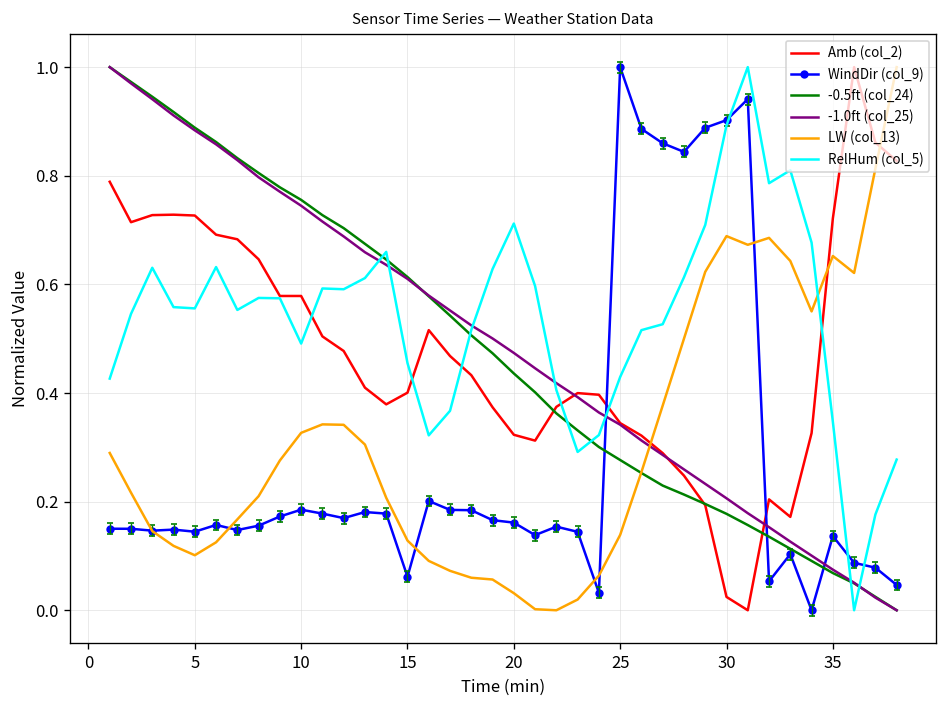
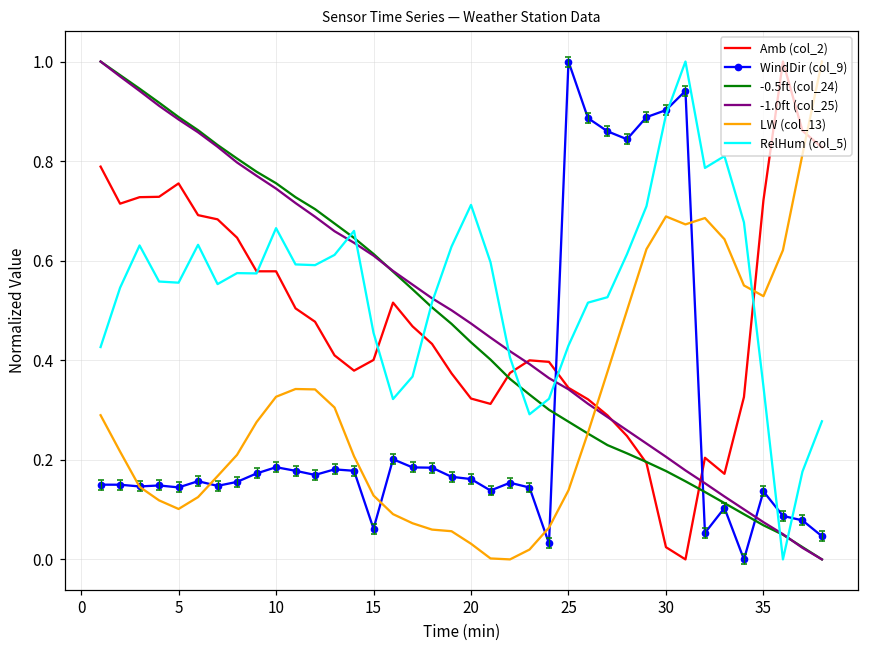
  {
    "Amb (col_2)": {
-     "5": 0.73,
+     "5": 0.76,
      "10": 0.58,
      "15": 0.40,
      "20": 0.32,
      "30": 0.02,
      "35": 0.72
    },
    "WindDir (col_9)": {
      "5": 0.14,
      "10": 0.19,
      "15": 0.06,
      "20": 0.16,
      "25": 1.00,
      "30": 0.90,
      "35": 0.14
    },
    "-0.5ft (col_24)": {
      "10": 0.76,
      "20": 0.44,
      "25": 0.28,
      "30": 0.18,
      "35": 0.07
    },
    "-1.0ft (col_25)": {
      "10": 0.74,
      "20": 0.47,
      "30": 0.21,
      "35": 0.07
    },
    "LW (col_13)": {
      "5": 0.10,
      "10": 0.33,
      "15": 0.13,
      "20": 0.03,
      "25": 0.14,
      "30": 0.69,
-     "35": 0.65
+     "35": 0.53
    },
    "RelHum (col_5)": {
      "5": 0.56,
-     "10": 0.49,
+     "10": 0.67,
      "15": 0.46,
      "20": 0.71,
      "25": 0.43,
      "35": 0.35
    }
  }
